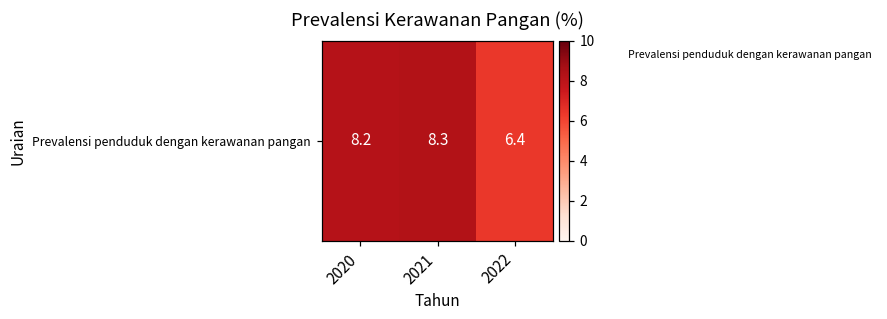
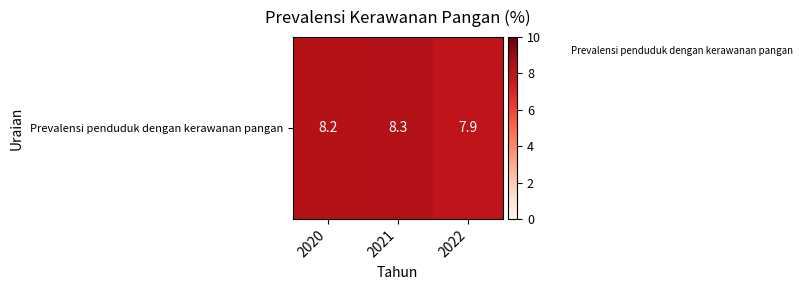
  {
    "Prevalensi penduduk dengan kerawanan pangan": {
-     "2022": 6.4
+     "2022": 7.9
    }
  }
